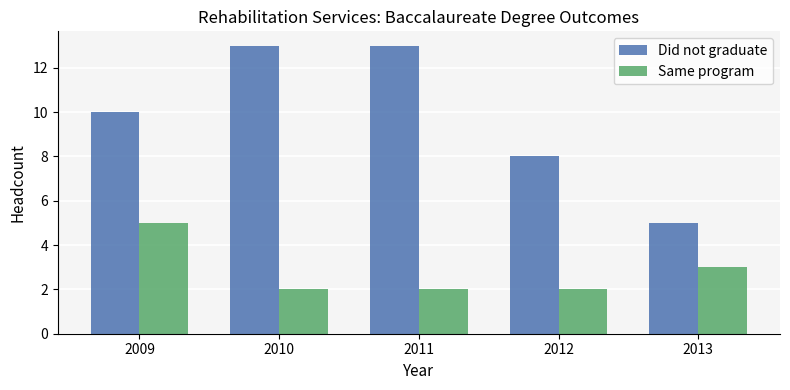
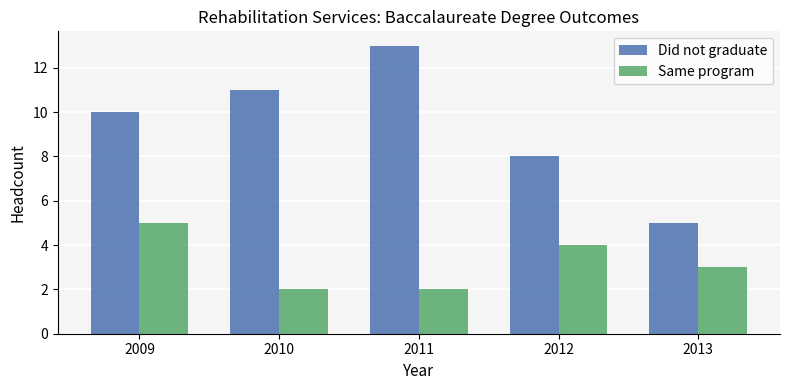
  {
    "Did not graduate": {
      "2009": 10,
-     "2010": 13,
+     "2010": 11,
      "2011": 13,
      "2012": 8,
      "2013": 5
    },
    "Same program": {
      "2009": 5,
      "2010": 2,
      "2011": 2,
-     "2012": 2,
+     "2012": 4,
      "2013": 3
    }
  }
